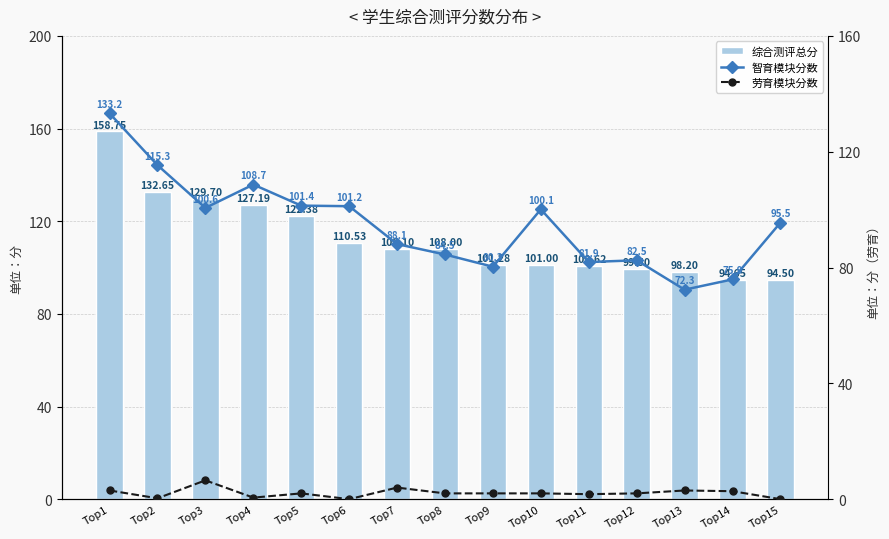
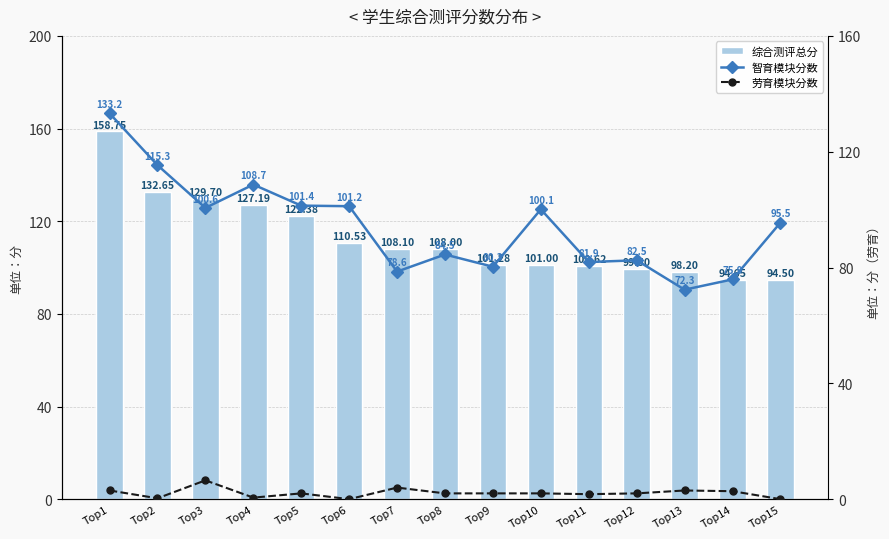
  {
    "综合测评总分": {
      "Top1": 158.75,
      "Top2": 132.65,
      "Top4": 127.19,
      "Top6": 110.53,
      "Top7": 108.10,
      "Top10": 101.00,
      "Top13": 98.20,
      "Top15": 94.50
    },
    "智育模块分数": {
      "Top1": 133.2,
      "Top2": 115.3,
      "Top4": 108.7,
      "Top5": 101.4,
      "Top6": 101.2,
-     "Top7": 88.1,
+     "Top7": 78.6,
      "Top10": 100.1,
      "Top12": 82.5,
      "Top13": 72.3,
      "Top15": 95.5
    }
  }
